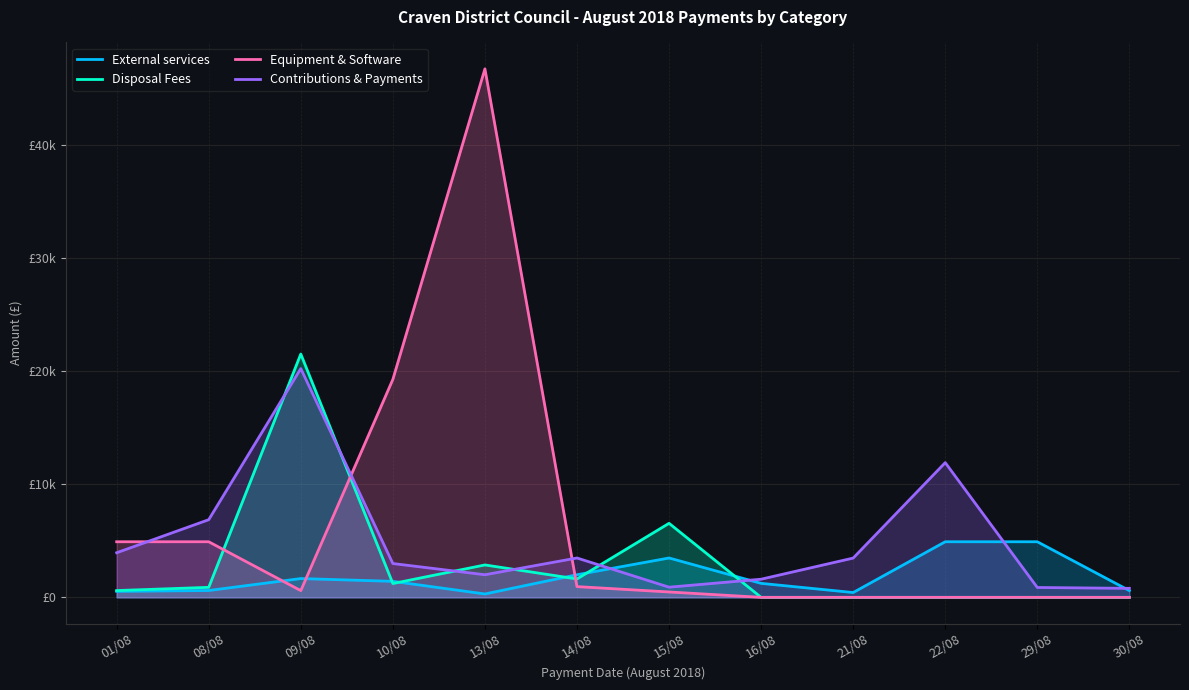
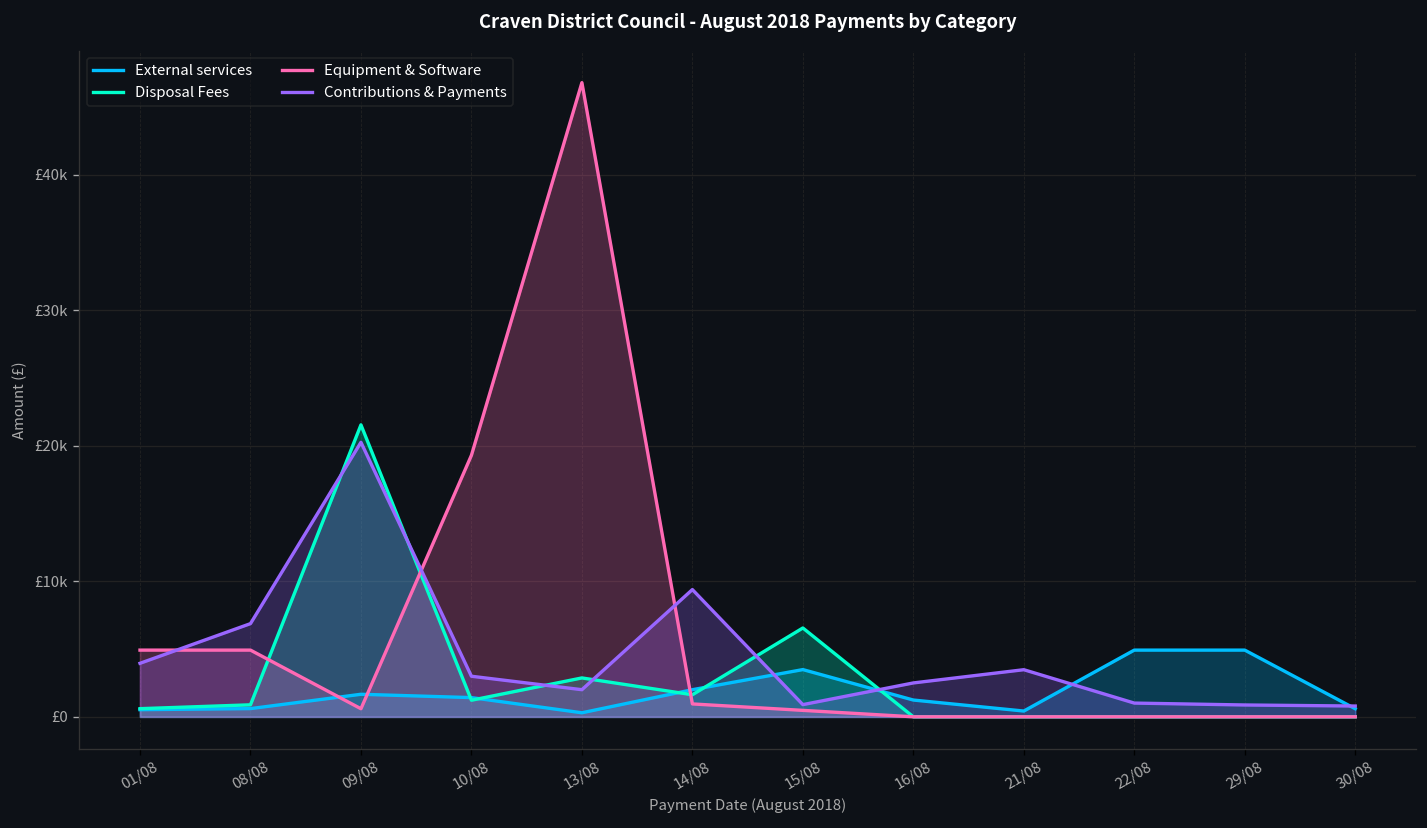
  {
    "External services": {
      "08/08": "£600",
      "09/08": "£1700",
      "13/08": "£300",
      "14/08": "£2000",
      "15/08": "£3500",
      "16/08": "£1200",
      "21/08": "£400",
      "22/08": "£4900",
      "29/08": "£4900"
    },
    "Disposal Fees": {
      "08/08": "£900",
      "09/08": "£21500",
      "13/08": "£2900",
      "14/08": "£1600",
      "15/08": "£6600"
    },
    "Equipment & Software": {
      "01/08": "£4900",
      "08/08": "£4900",
      "09/08": "£600",
      "10/08": "£19300",
      "13/08": "£46800",
      "14/08": "£1000",
      "15/08": "£500"
    },
    "Contributions & Payments": {
      "01/08": "£3900",
      "08/08": "£6900",
      "09/08": "£20300",
      "10/08": "£3000",
      "13/08": "£2000",
-     "14/08": "£3500",
+     "14/08": "£9400",
      "15/08": "£900",
-     "16/08": "£1600",
+     "16/08": "£2500",
      "21/08": "£3500",
-     "22/08": "£11900",
+     "22/08": "£1000",
      "29/08": "£900"
    }
  }
